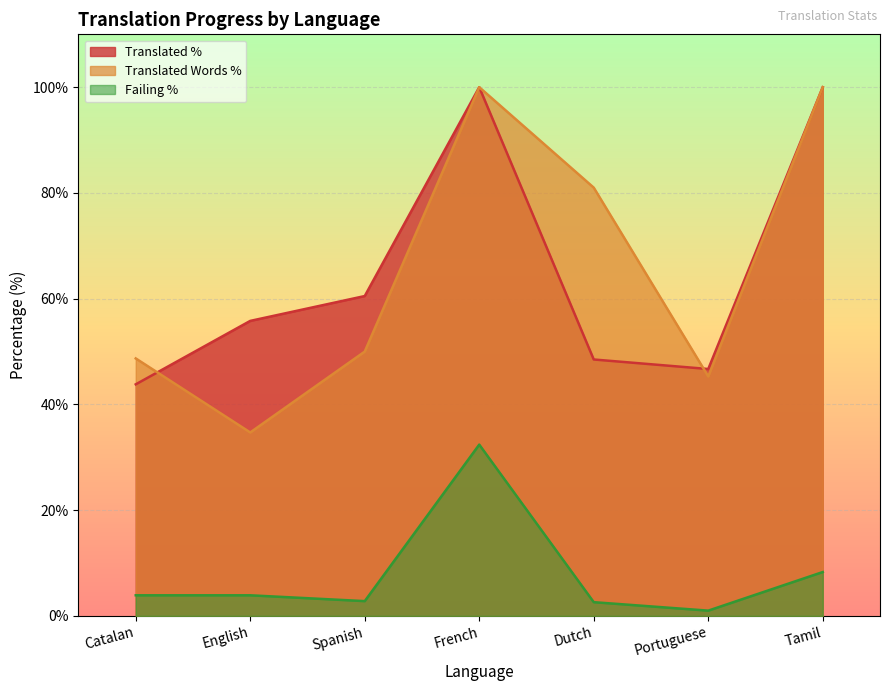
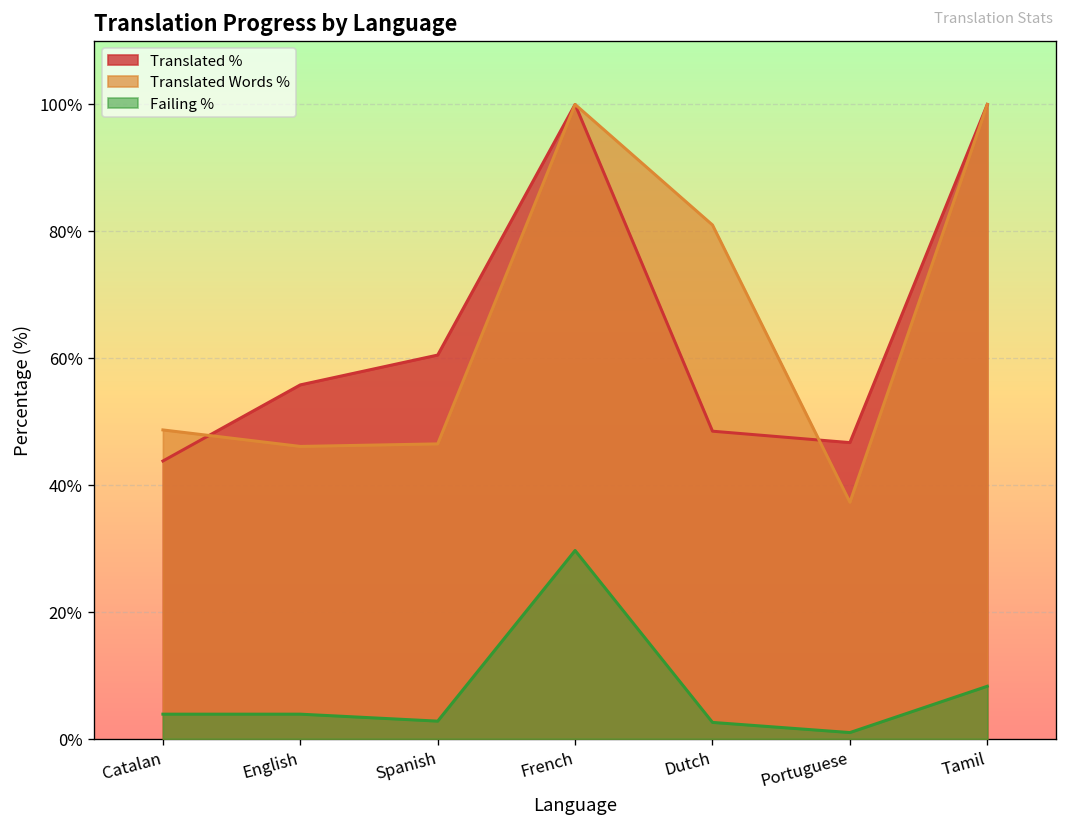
  {
    "Translated %": {
      "Catalan": "44%",
      "English": "56%",
      "Spanish": "61%",
      "Dutch": "49%",
      "Portuguese": "47%"
    },
    "Translated Words %": {
      "Catalan": "49%",
-     "English": "35%",
-     "Spanish": "50%",
+     "English": "46%",
+     "Spanish": "47%",
      "Dutch": "81%",
-     "Portuguese": "45%"
+     "Portuguese": "37%"
    },
    "Failing %": {
      "Catalan": "4%",
      "English": "4%",
      "Spanish": "3%",
-     "French": "32%",
+     "French": "30%",
      "Dutch": "3%",
      "Portuguese": "1%",
      "Tamil": "8%"
    }
  }
